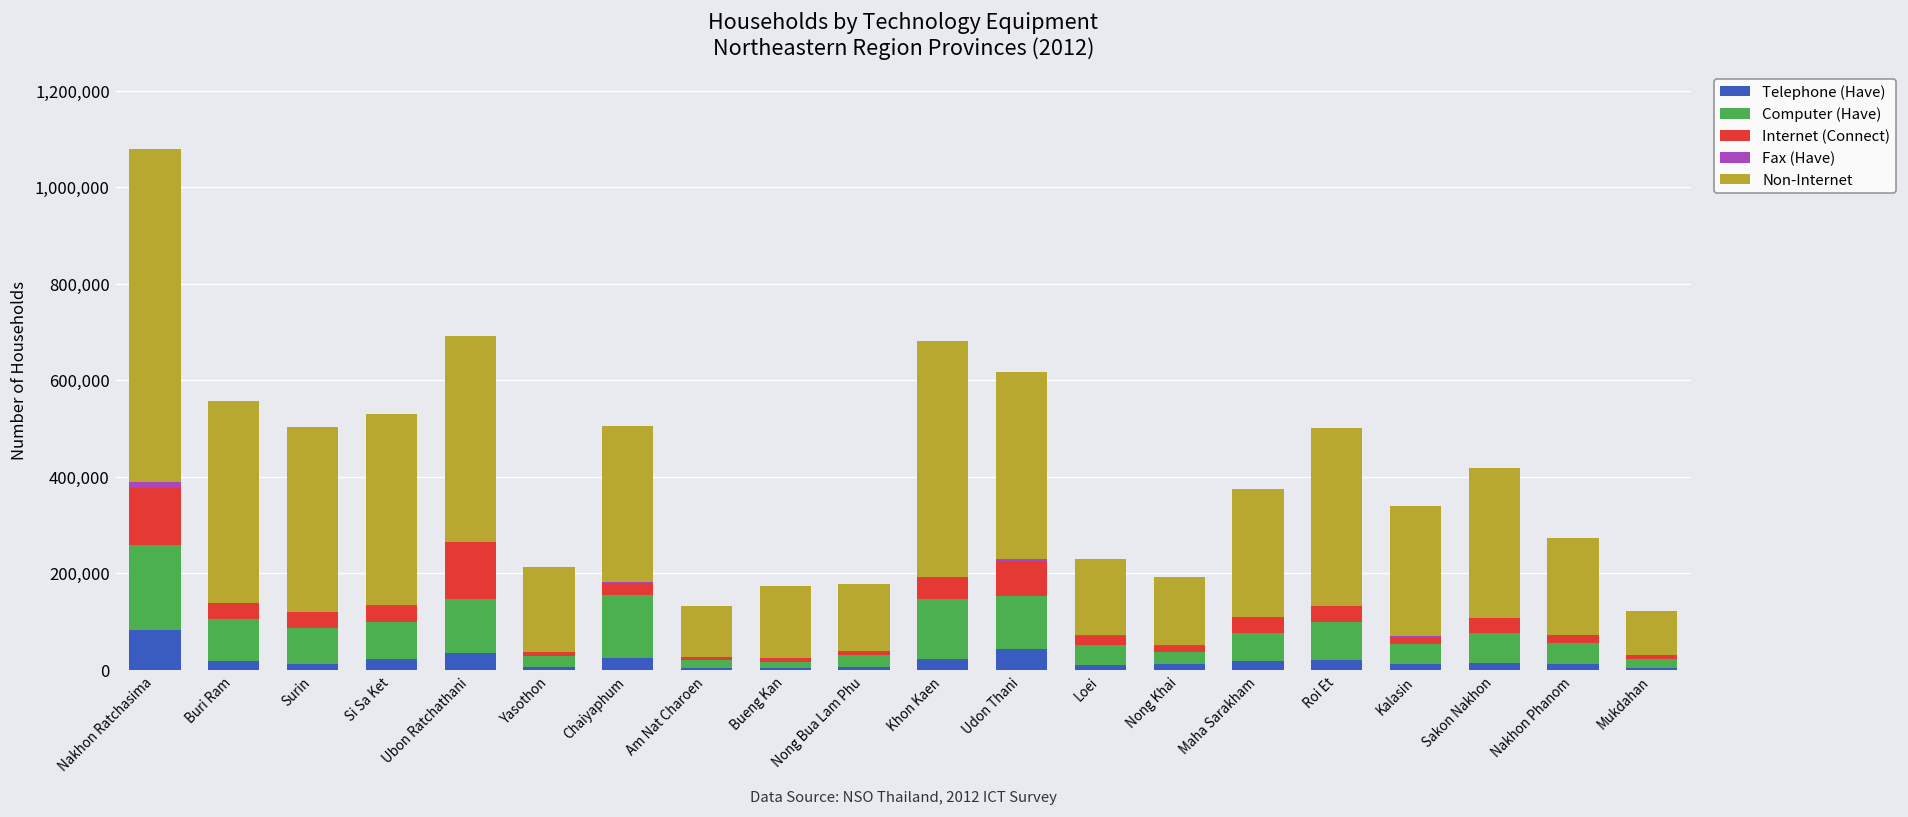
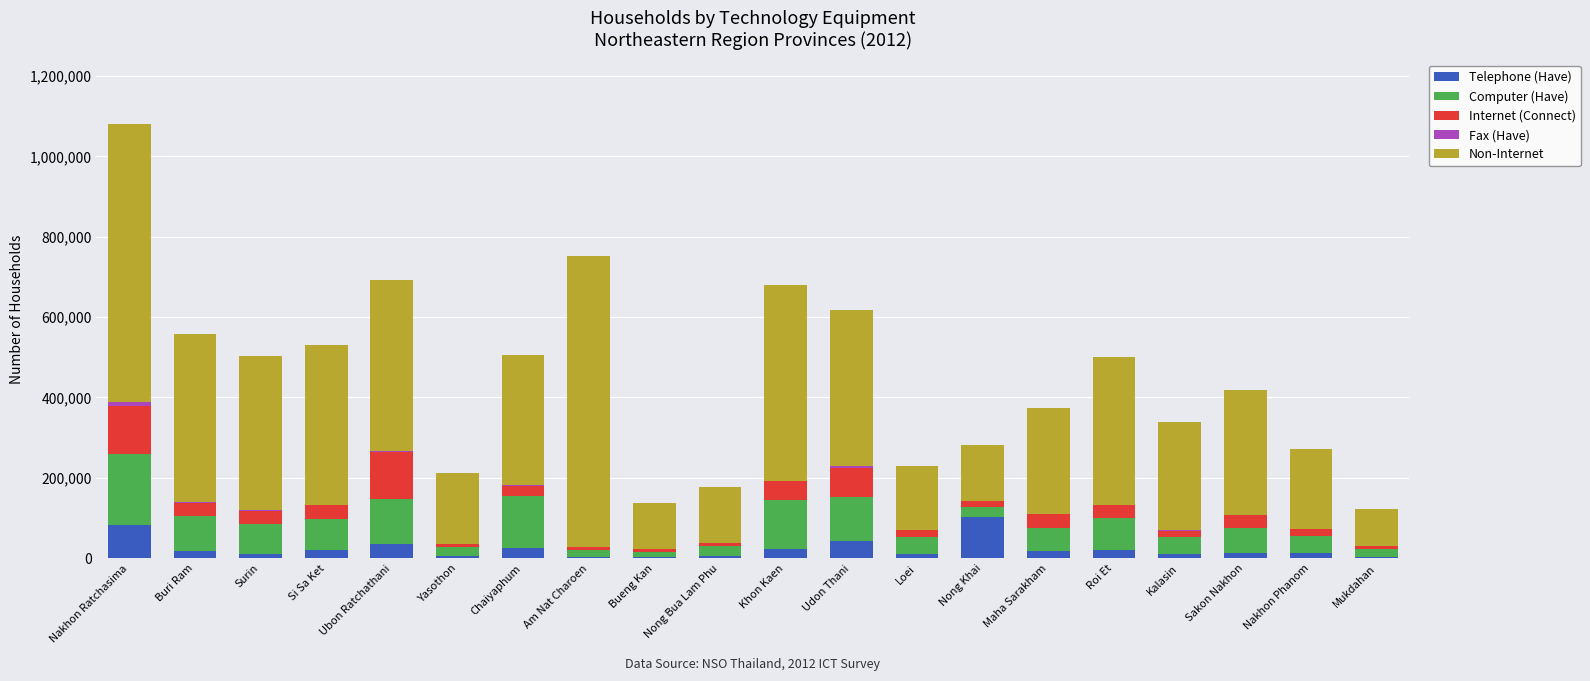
  {
    "Telephone (Have)": {
      "Nakhon Ratchasima": "80,000",
      "Buri Ram": "20,000",
      "Surin": "10,000",
      "Si Sa Ket": "20,000",
      "Ubon Ratchathani": "40,000",
      "Chaiyaphum": "20,000",
      "Khon Kaen": "20,000",
      "Udon Thani": "40,000",
      "Loei": "10,000",
-     "Nong Khai": "10,000",
+     "Nong Khai": "100,000",
      "Maha Sarakham": "20,000",
      "Roi Et": "20,000",
      "Kalasin": "10,000",
      "Sakon Nakhon": "10,000",
      "Nakhon Phanom": "10,000"
    },
    "Computer (Have)": {
      "Nakhon Ratchasima": "180,000",
      "Buri Ram": "90,000",
      "Surin": "70,000",
      "Si Sa Ket": "80,000",
      "Ubon Ratchathani": "110,000",
      "Yasothon": "20,000",
      "Chaiyaphum": "130,000",
      "Am Nat Charoen": "20,000",
      "Bueng Kan": "10,000",
      "Nong Bua Lam Phu": "30,000",
      "Khon Kaen": "120,000",
      "Udon Thani": "110,000",
      "Loei": "40,000",
      "Nong Khai": "20,000",
      "Maha Sarakham": "60,000",
      "Roi Et": "80,000",
      "Kalasin": "40,000",
      "Sakon Nakhon": "60,000",
      "Nakhon Phanom": "40,000",
      "Mukdahan": "20,000"
    },
    "Internet (Connect)": {
      "Nakhon Ratchasima": "120,000",
      "Buri Ram": "30,000",
      "Surin": "30,000",
      "Si Sa Ket": "30,000",
      "Ubon Ratchathani": "120,000",
      "Yasothon": "10,000",
      "Chaiyaphum": "20,000",
      "Am Nat Charoen": "10,000",
      "Bueng Kan": "10,000",
      "Nong Bua Lam Phu": "10,000",
      "Khon Kaen": "50,000",
      "Udon Thani": "70,000",
      "Loei": "20,000",
      "Nong Khai": "10,000",
      "Maha Sarakham": "30,000",
      "Roi Et": "30,000",
      "Kalasin": "20,000",
      "Sakon Nakhon": "30,000",
      "Nakhon Phanom": "20,000",
      "Mukdahan": "10,000"
    },
    "Fax (Have)": {
      "Nakhon Ratchasima": "10,000"
    },
    "Non-Internet": {
      "Nakhon Ratchasima": "690,000",
      "Buri Ram": "420,000",
      "Surin": "380,000",
      "Si Sa Ket": "400,000",
      "Ubon Ratchathani": "430,000",
      "Yasothon": "180,000",
      "Chaiyaphum": "320,000",
-     "Am Nat Charoen": "110,000",
-     "Bueng Kan": "150,000",
+     "Am Nat Charoen": "720,000",
+     "Bueng Kan": "110,000",
      "Nong Bua Lam Phu": "140,000",
      "Khon Kaen": "490,000",
      "Udon Thani": "390,000",
      "Loei": "160,000",
      "Nong Khai": "140,000",
      "Maha Sarakham": "260,000",
      "Roi Et": "370,000",
      "Kalasin": "270,000",
      "Sakon Nakhon": "310,000",
      "Nakhon Phanom": "200,000",
      "Mukdahan": "90,000"
    }
  }
